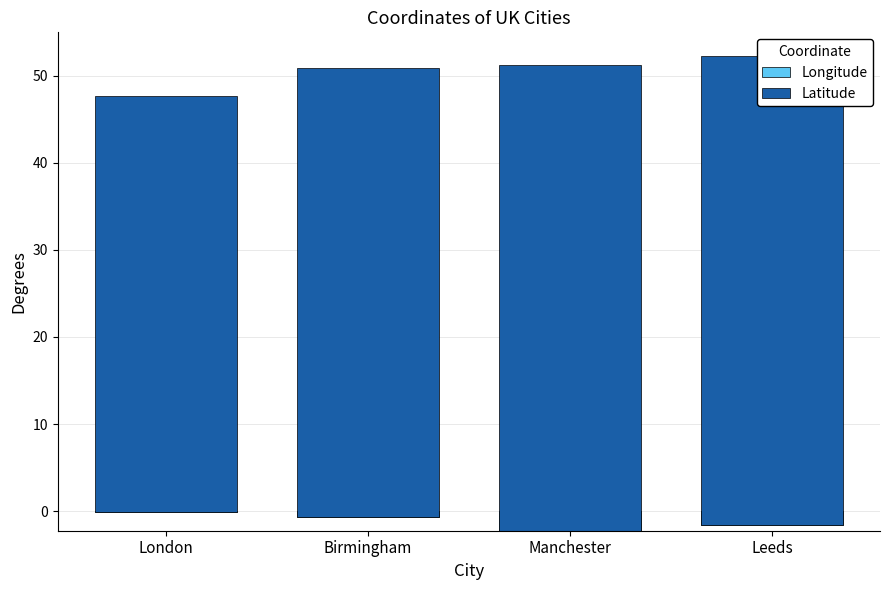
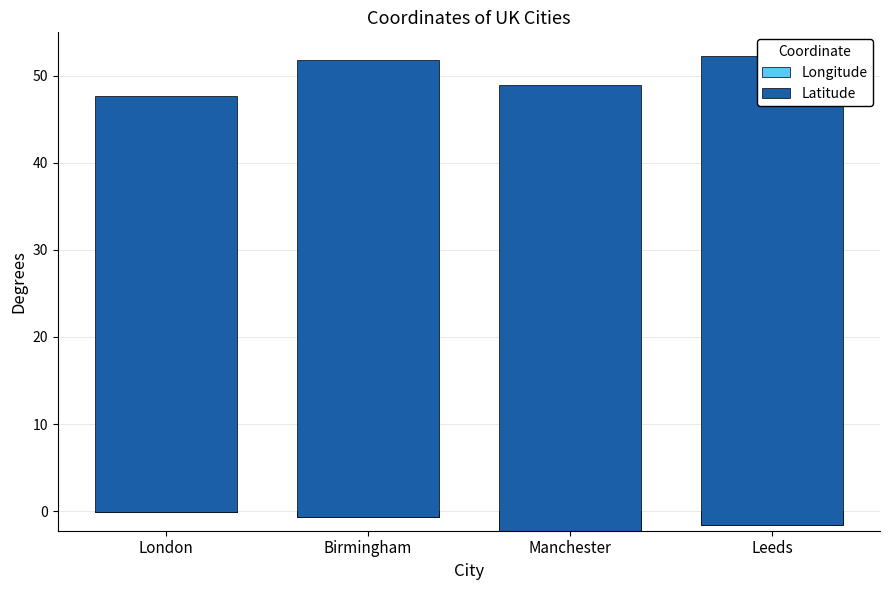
  {
    "Longitude": {
      "Birmingham": -1,
      "Manchester": -2,
      "Leeds": -2
    },
    "Latitude": {
      "London": 48,
-     "Birmingham": 51.6,
-     "Manchester": 53
+     "Birmingham": 52.5,
+     "Manchester": 51
    }
  }
